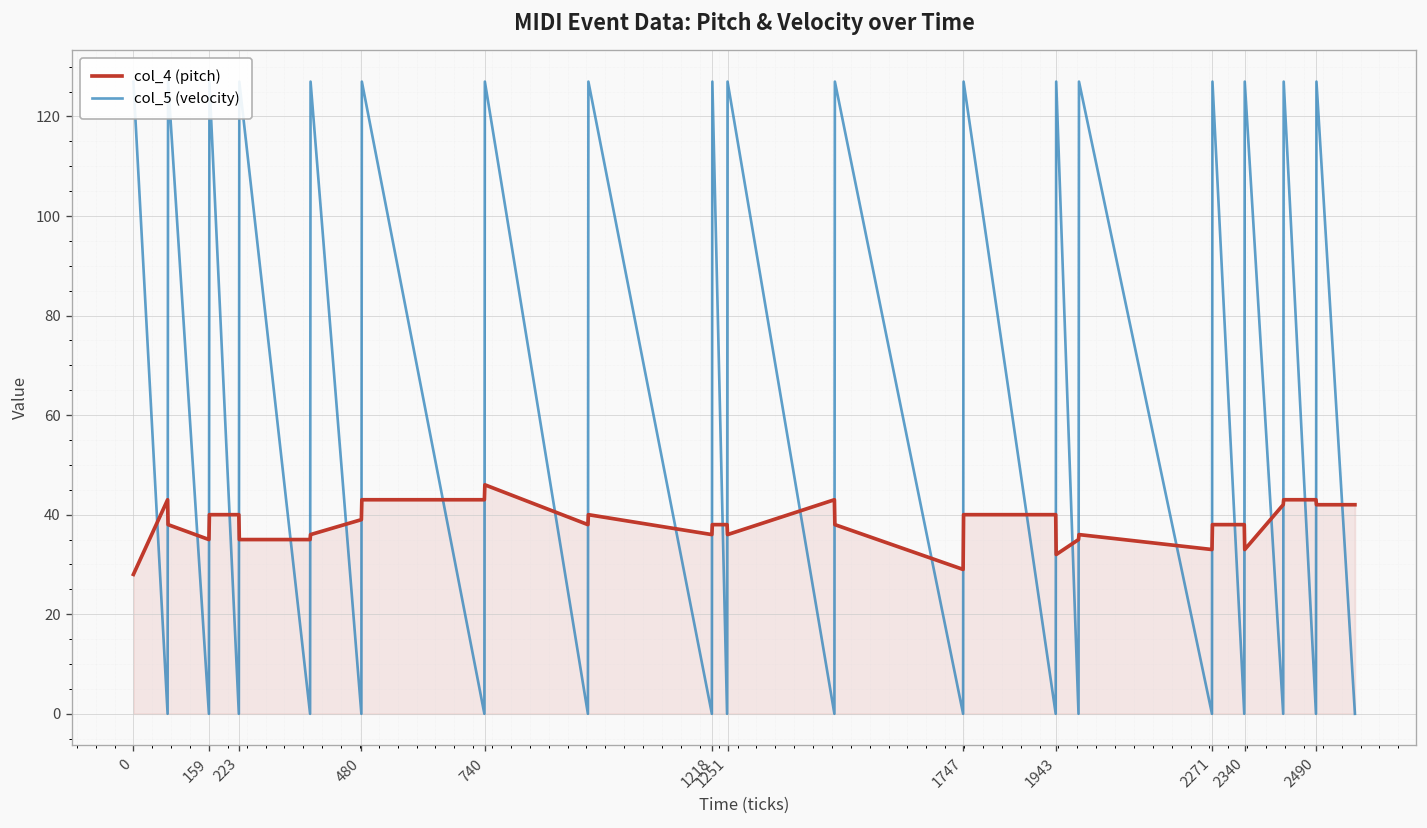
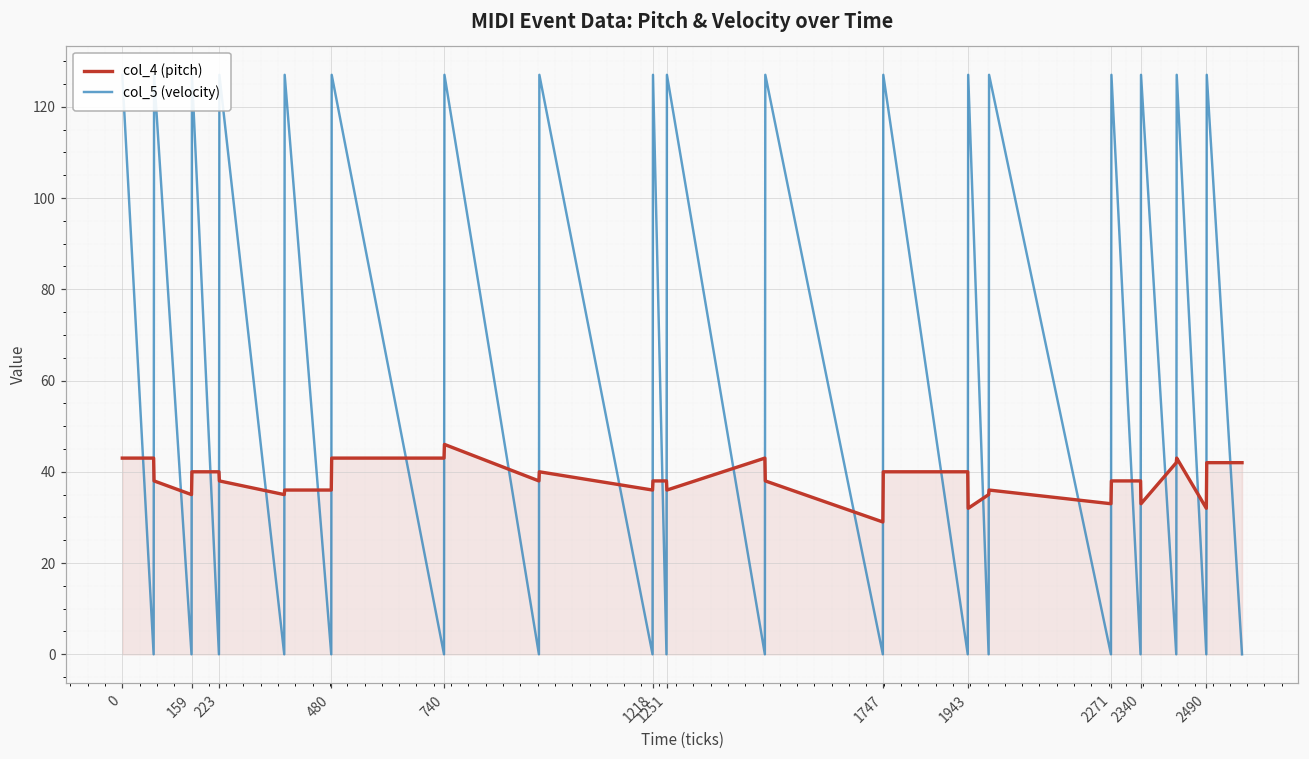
  {
    "col_4 (pitch)": {
-     "0": 28,
+     "0": 43,
      "159": 35,
-     "223": 35,
-     "480": 39,
+     "223": 38,
+     "480": 36,
      "740": 46,
      "1218": 36,
      "1251": 36,
      "1747": 29,
      "1943": 32,
      "2271": 33,
      "2340": 33,
-     "2490": 43
+     "2490": 32
    },
    "col_5 (velocity)": {
      "159": 0,
      "480": 0,
      "740": 127,
      "1218": 0,
      "1251": 127,
      "1747": 0,
      "1943": 127,
      "2271": 0,
      "2340": 127,
      "2490": 0
    }
  }
